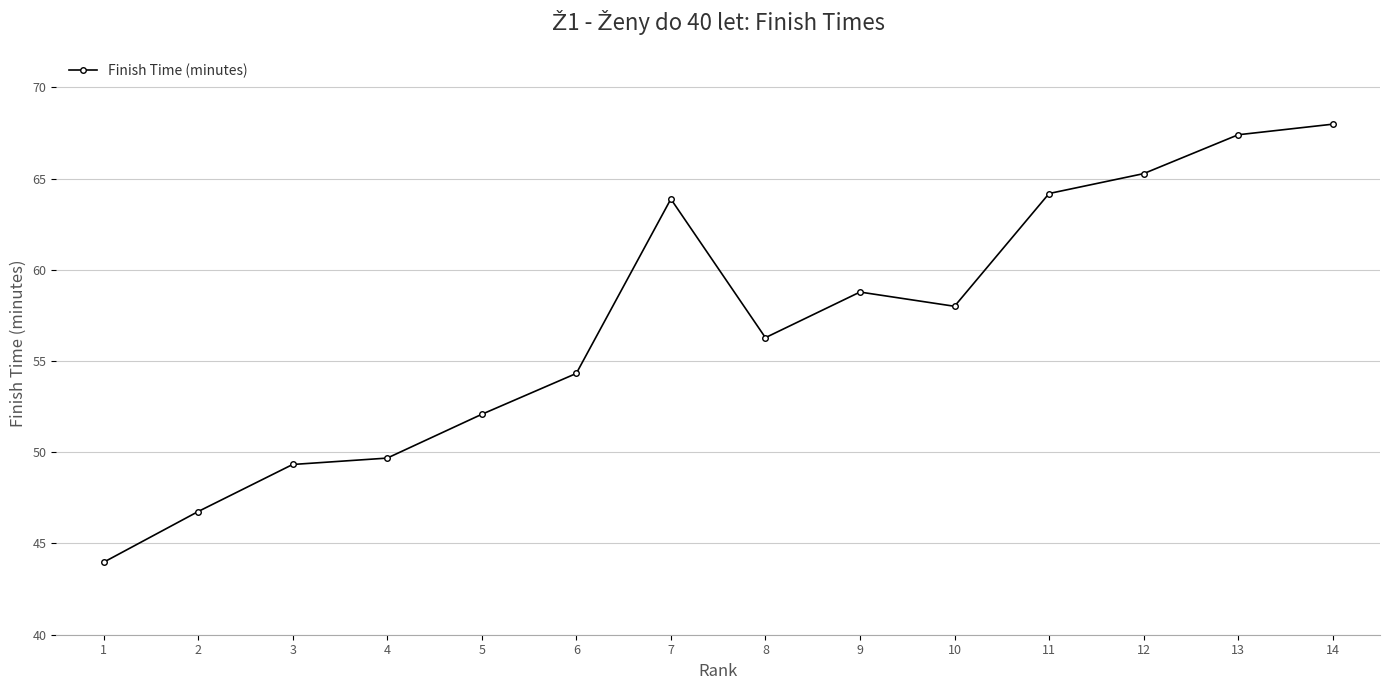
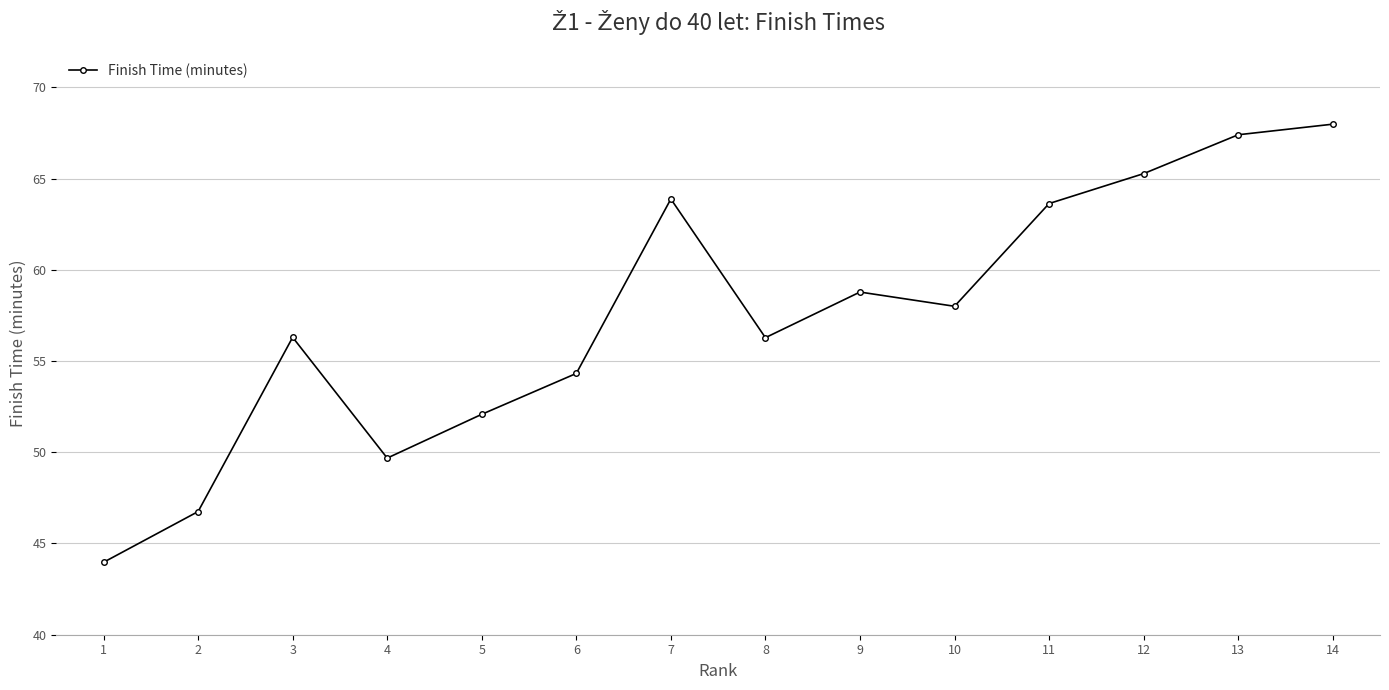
  {
    "1": 44.0,
    "2": 46.8,
-   "3": 49.3,
+   "3": 56.3,
    "4": 49.7,
    "5": 52.1,
    "6": 54.3,
    "7": 63.9,
    "8": 56.3,
    "9": 58.8,
    "10": 58.0,
-   "11": 64.2,
+   "11": 63.6,
    "12": 65.3,
    "13": 67.4,
    "14": 68.0
  }
